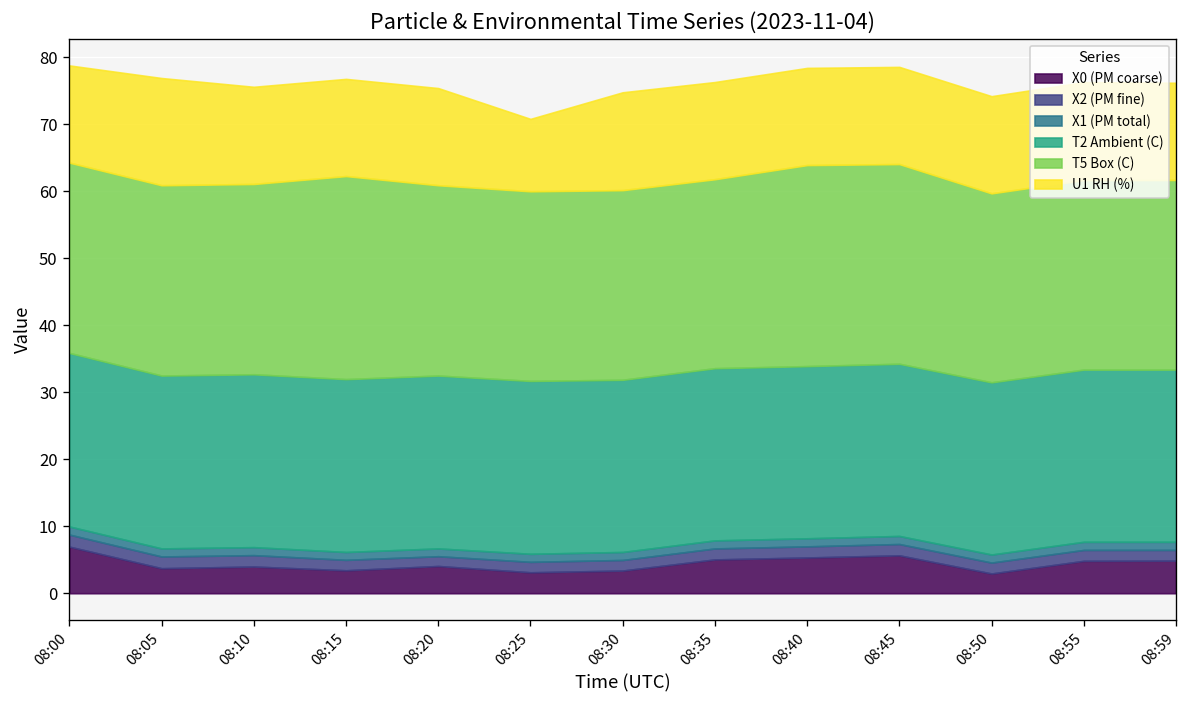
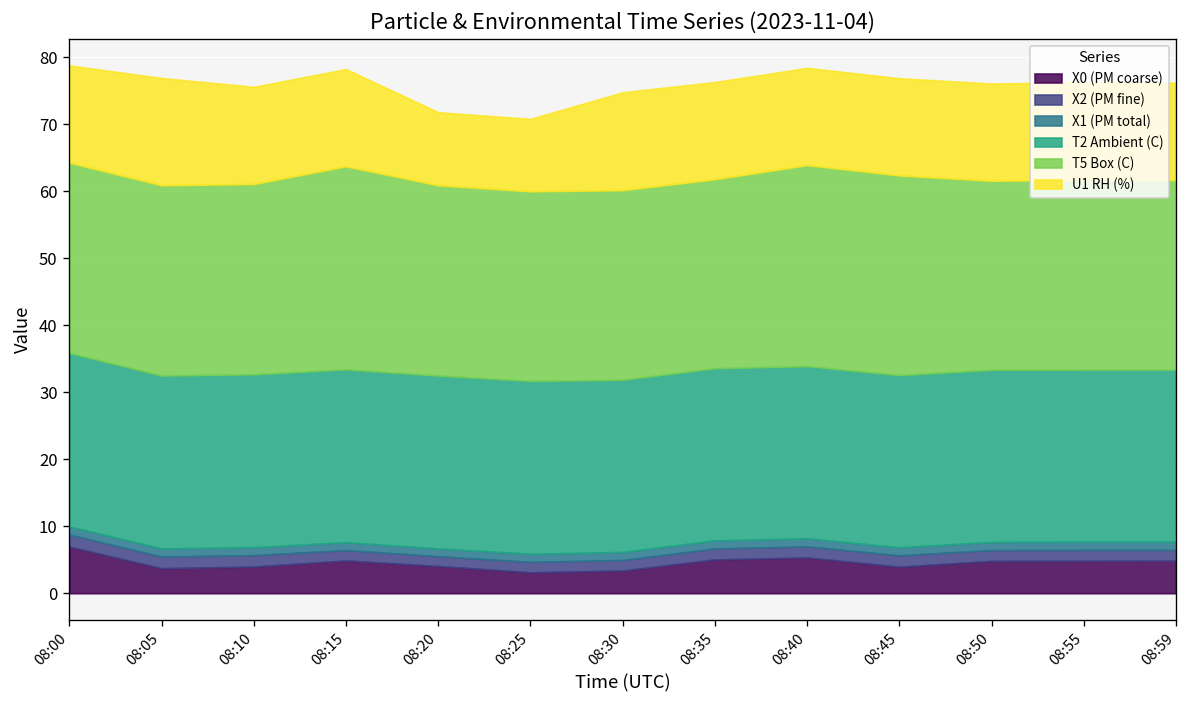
  {
    "X0 (PM coarse)": {
      "08:00": 7,
      "08:05": 4,
      "08:10": 4,
-     "08:15": 3,
+     "08:15": 5,
      "08:20": 4,
      "08:25": 3,
      "08:30": 3,
      "08:35": 5,
      "08:40": 5,
-     "08:45": 6,
-     "08:50": 3,
+     "08:45": 4,
+     "08:50": 5,
      "08:55": 5,
      "08:59": 5
    },
    "T5 Box (C)": {
      "08:00": 28,
      "08:05": 28,
      "08:10": 28,
      "08:15": 30,
      "08:20": 28,
      "08:25": 28,
      "08:30": 28,
      "08:35": 28,
      "08:40": 30,
      "08:45": 30,
      "08:50": 28,
      "08:59": 28
    },
    "U1 RH (%)": {
      "08:00": 15,
      "08:05": 16,
      "08:10": 14,
      "08:15": 15,
-     "08:20": 14,
+     "08:20": 11,
      "08:25": 11,
      "08:30": 15,
      "08:35": 15,
      "08:40": 15,
      "08:45": 15,
      "08:50": 15,
      "08:59": 15
    }
  }
